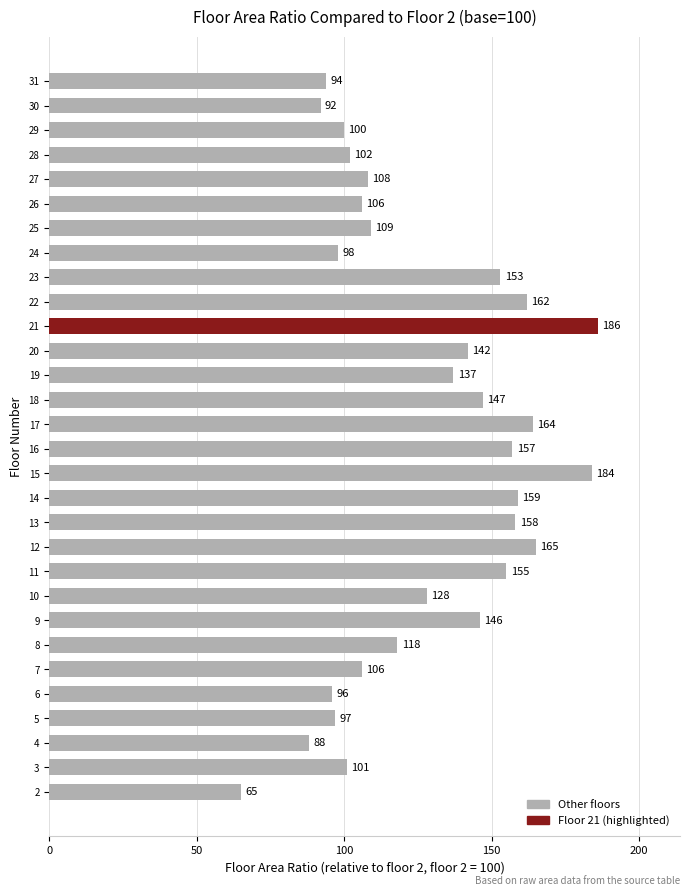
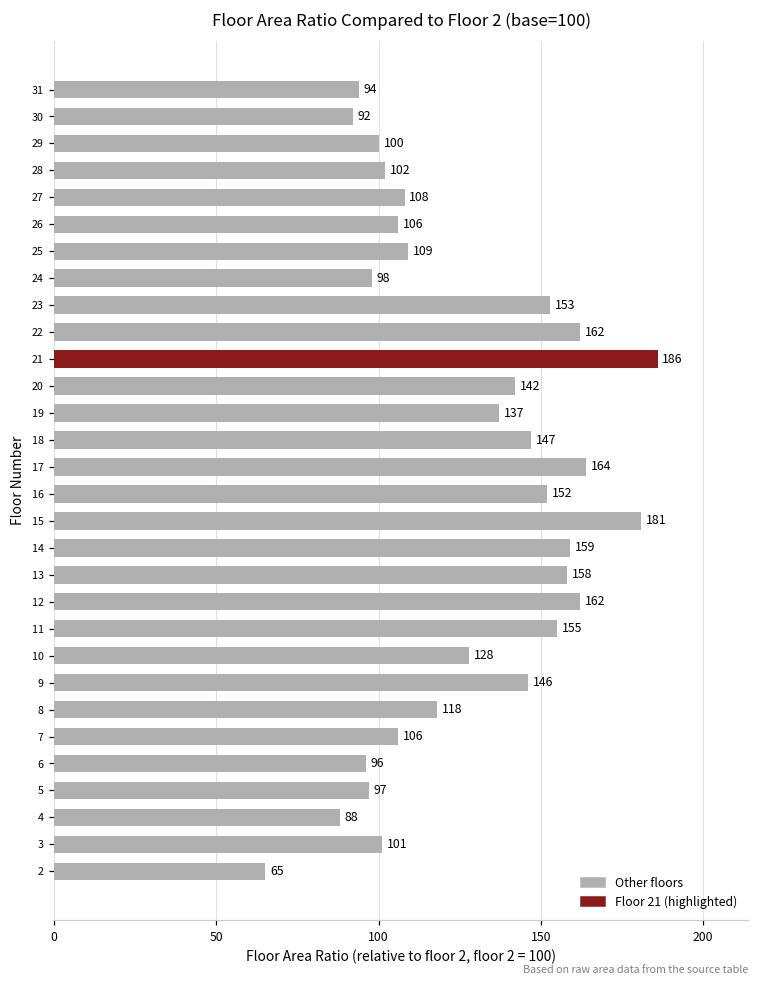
  {
    "31": 94,
    "30": 92,
    "29": 100,
    "28": 102,
    "27": 108,
    "26": 106,
    "25": 109,
    "24": 98,
    "23": 153,
    "22": 162,
    "21": 186,
    "20": 142,
    "19": 137,
    "18": 147,
    "17": 164,
-   "16": 157,
-   "15": 184,
+   "16": 152,
+   "15": 181,
    "14": 159,
    "13": 158,
-   "12": 165,
+   "12": 162,
    "11": 155,
    "10": 128,
    "9": 146,
    "8": 118,
    "7": 106,
    "6": 96,
    "5": 97,
    "4": 88,
    "3": 101,
    "2": 65
  }
